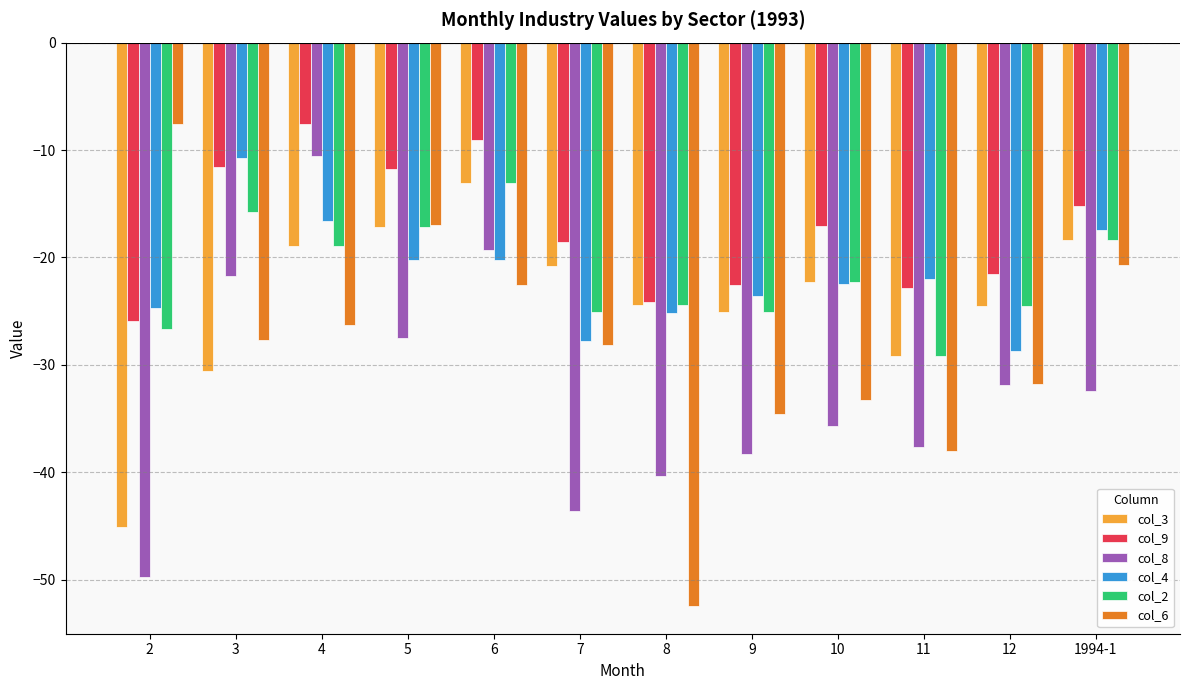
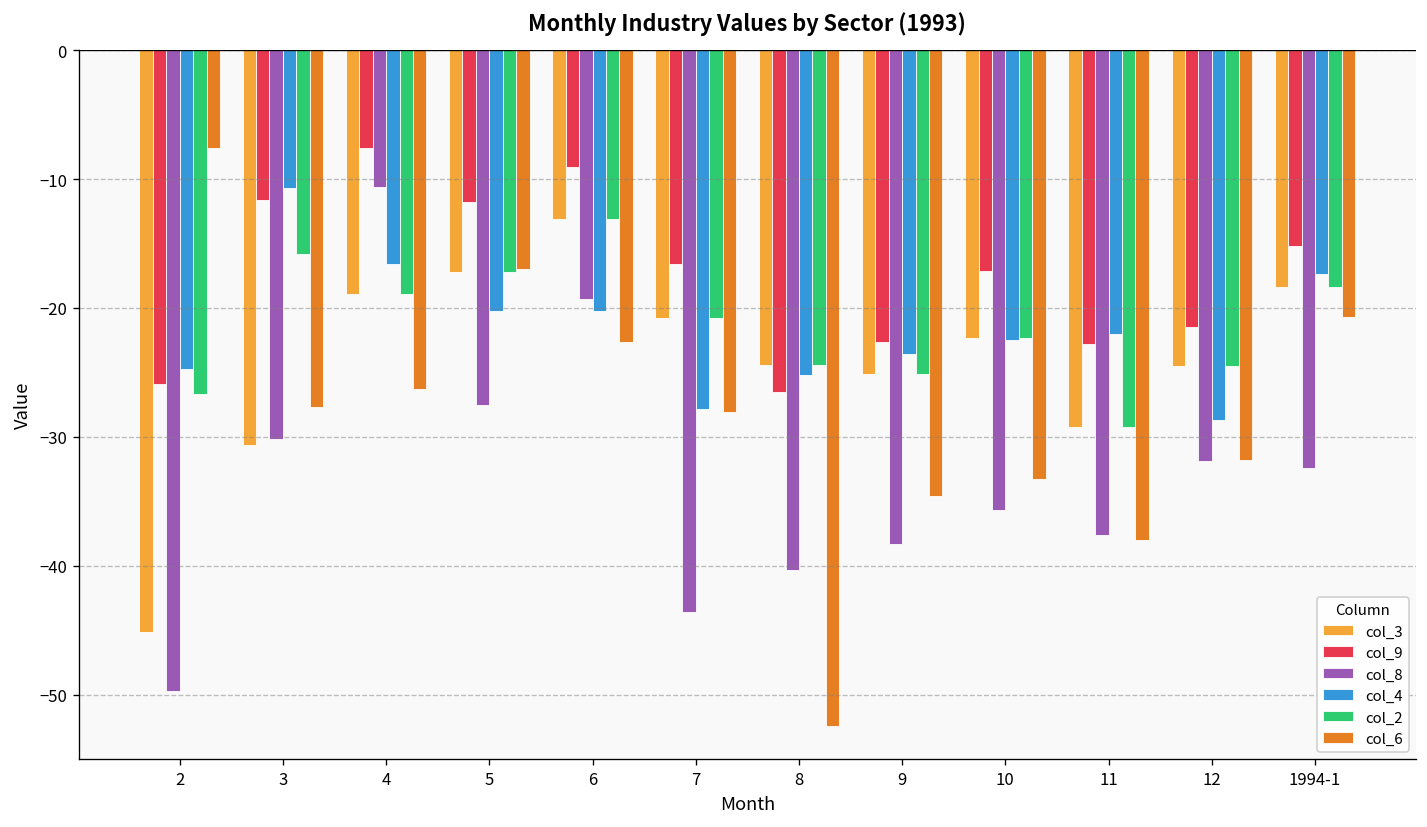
  {
    "col_9": {
      "2": -25.9,
      "3": -11.6,
      "4": -7.6,
      "5": -11.8,
      "6": -9.1,
-     "7": -18.6,
-     "8": -24.1,
+     "7": -16.6,
+     "8": -26.5,
      "9": -22.6,
      "10": -17.1,
      "11": -22.8,
      "12": -21.5,
      "1994-1": -15.2
    },
    "col_8": {
      "2": -49.7,
-     "3": -21.7,
+     "3": -30.2,
      "4": -10.6,
      "5": -27.5,
      "6": -19.3,
      "7": -43.6,
      "8": -40.3,
      "9": -38.3,
      "10": -35.7,
      "11": -37.6,
      "12": -31.9,
      "1994-1": -32.4
    },
    "col_4": {
      "2": -24.7,
      "3": -10.7,
      "4": -16.6,
      "5": -20.2,
      "6": -20.2,
      "7": -27.8,
      "8": -25.2,
      "9": -23.6,
      "10": -22.5,
      "11": -22.0,
      "12": -28.7,
      "1994-1": -17.4
    },
    "col_2": {
      "2": -26.7,
      "3": -15.8,
      "4": -18.9,
      "5": -17.2,
      "6": -13.1,
-     "7": -25.1,
+     "7": -20.8,
      "8": -24.4,
      "9": -25.1,
      "10": -22.3,
      "11": -29.2,
      "12": -24.5,
      "1994-1": -18.4
    }
  }
